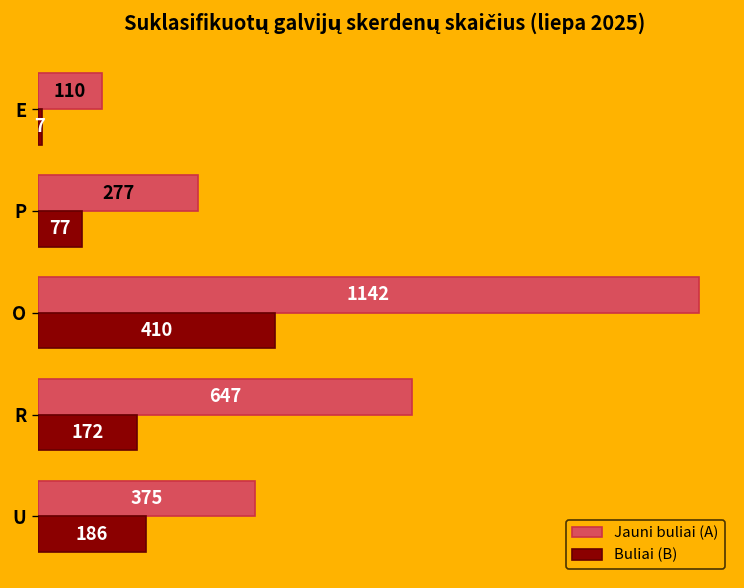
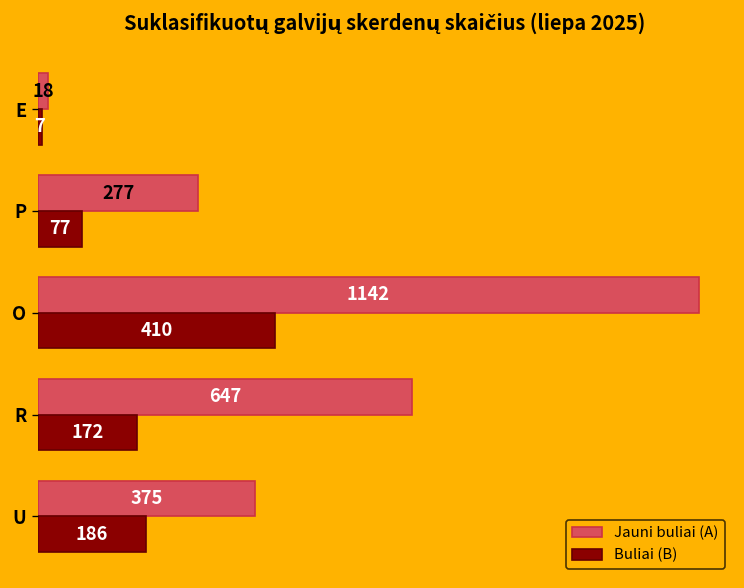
  {
    "Jauni buliai (A)": {
-     "E": 110,
+     "E": 18,
      "P": 277,
      "O": 1142,
      "R": 647,
      "U": 375
    },
    "Buliai (B)": {
      "E": 7,
      "P": 77,
      "O": 410,
      "R": 172,
      "U": 186
    }
  }
